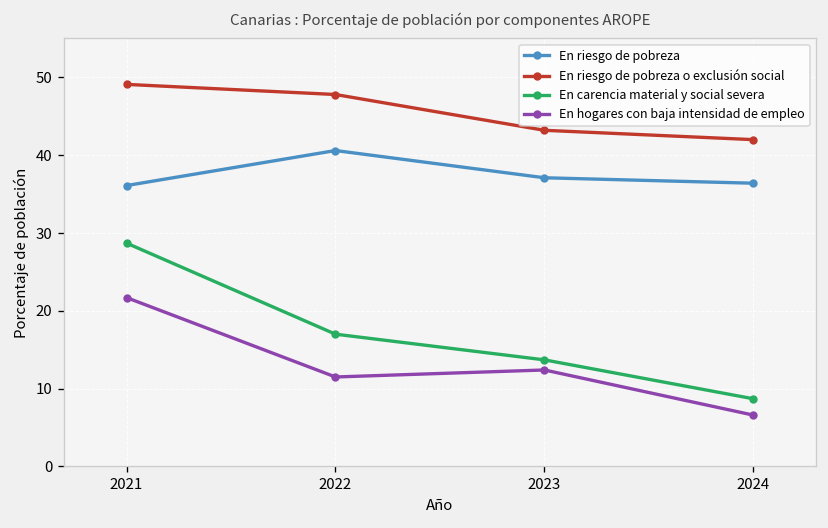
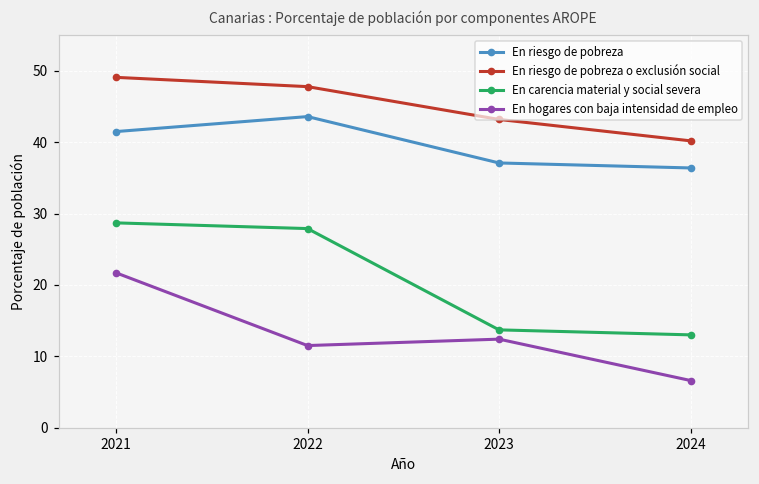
  {
    "En riesgo de pobreza": {
-     "2021": 36,
-     "2022": 41,
+     "2021": 42,
+     "2022": 44,
      "2023": 37,
      "2024": 36
    },
    "En riesgo de pobreza o exclusión social": {
      "2021": 49,
      "2022": 48,
      "2023": 43,
-     "2024": 42
+     "2024": 40
    },
    "En carencia material y social severa": {
      "2021": 29,
-     "2022": 17,
+     "2022": 28,
      "2023": 14,
-     "2024": 9
+     "2024": 13
    },
    "En hogares con baja intensidad de empleo": {
      "2021": 22,
      "2022": 12,
      "2023": 12,
      "2024": 7
    }
  }
